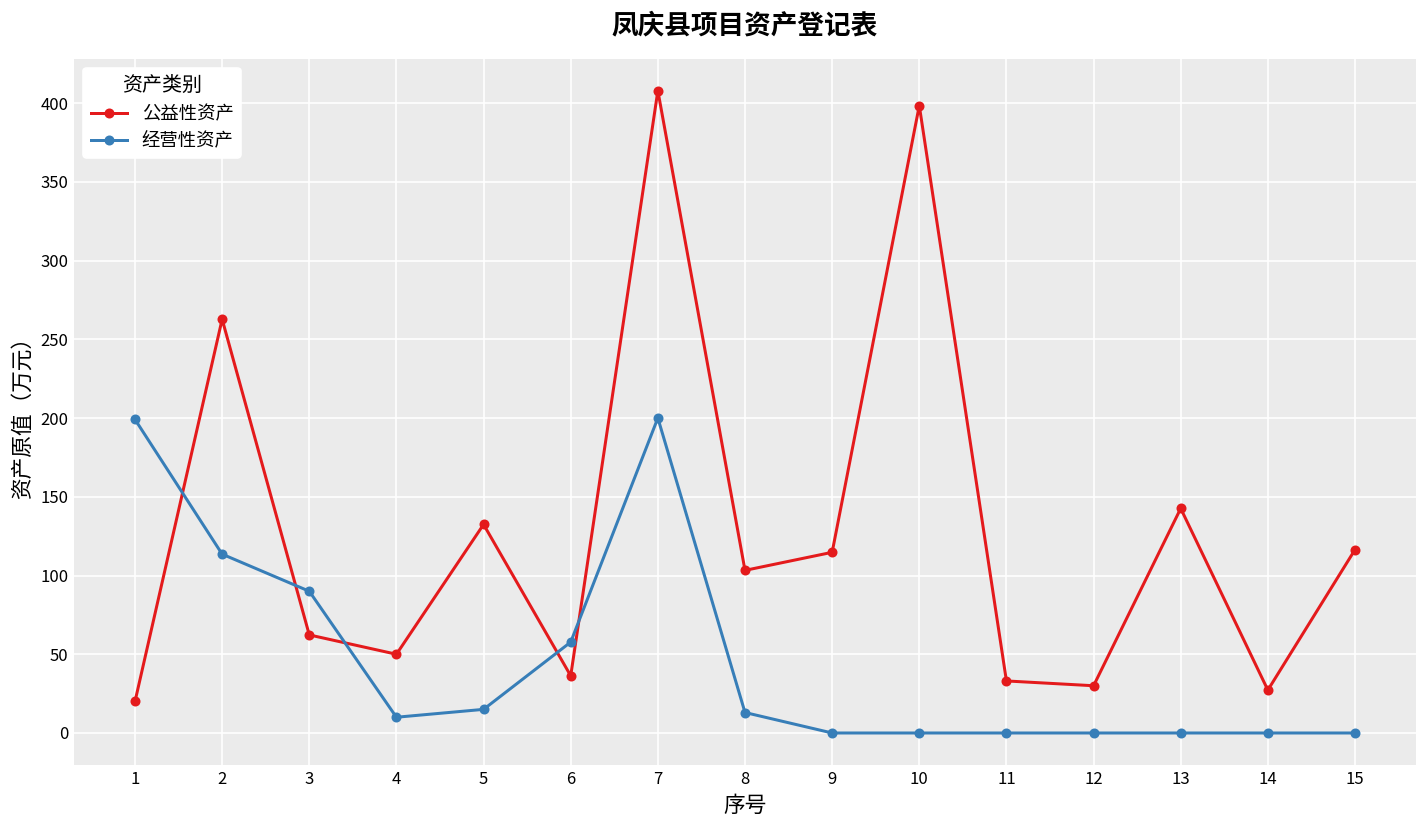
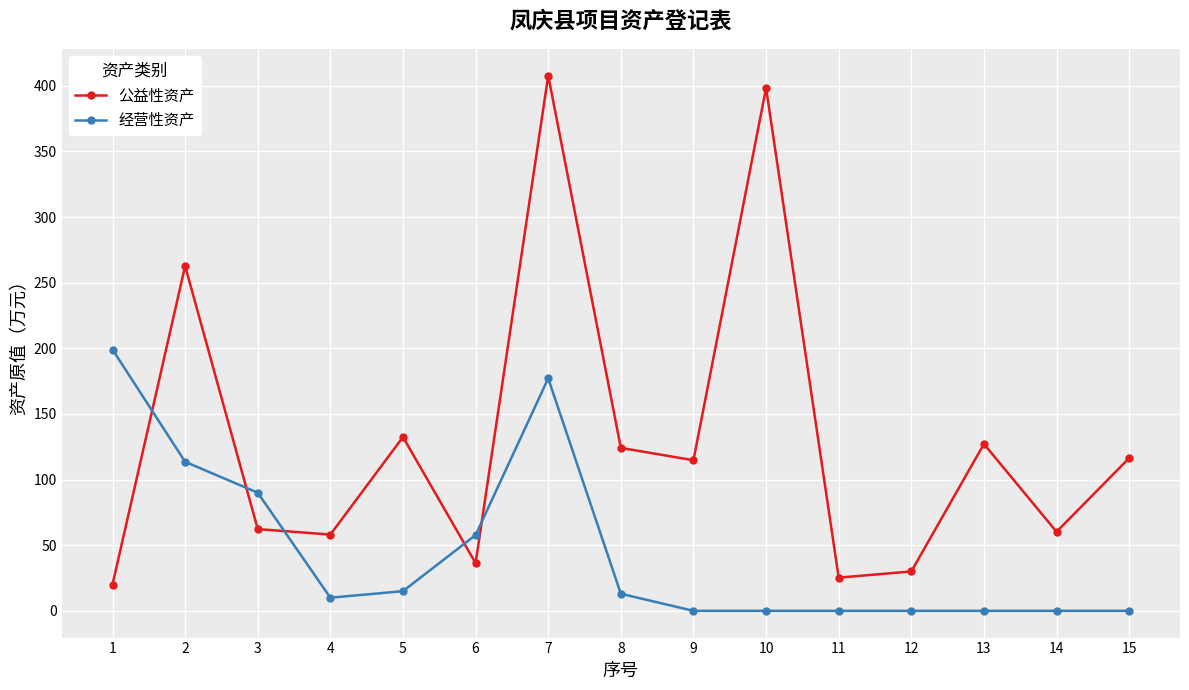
  {
    "公益性资产": {
      "1": 20,
      "2": 263,
      "3": 62,
-     "4": 50,
+     "4": 58,
      "5": 132,
      "6": 36,
      "7": 408,
-     "8": 103,
+     "8": 124,
      "9": 115,
      "10": 398,
-     "11": 33,
+     "11": 25,
      "12": 30,
-     "13": 143,
-     "14": 27,
+     "13": 127,
+     "14": 60,
      "15": 116
    },
    "经营性资产": {
      "1": 199,
      "2": 114,
      "3": 90,
      "4": 10,
      "5": 15,
      "6": 58,
-     "7": 200,
+     "7": 177,
      "8": 13,
      "9": 0,
      "10": 0,
      "11": 0,
      "12": 0,
      "13": 0,
      "14": 0,
      "15": 0
    }
  }
